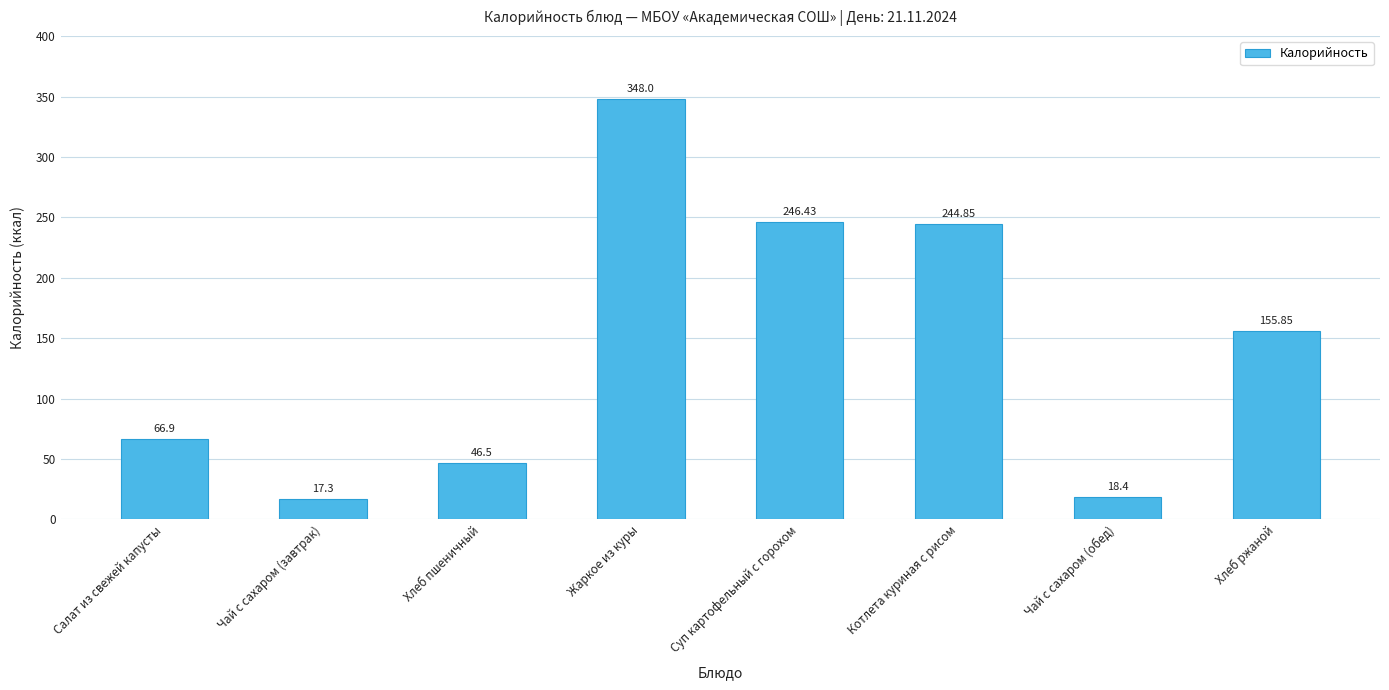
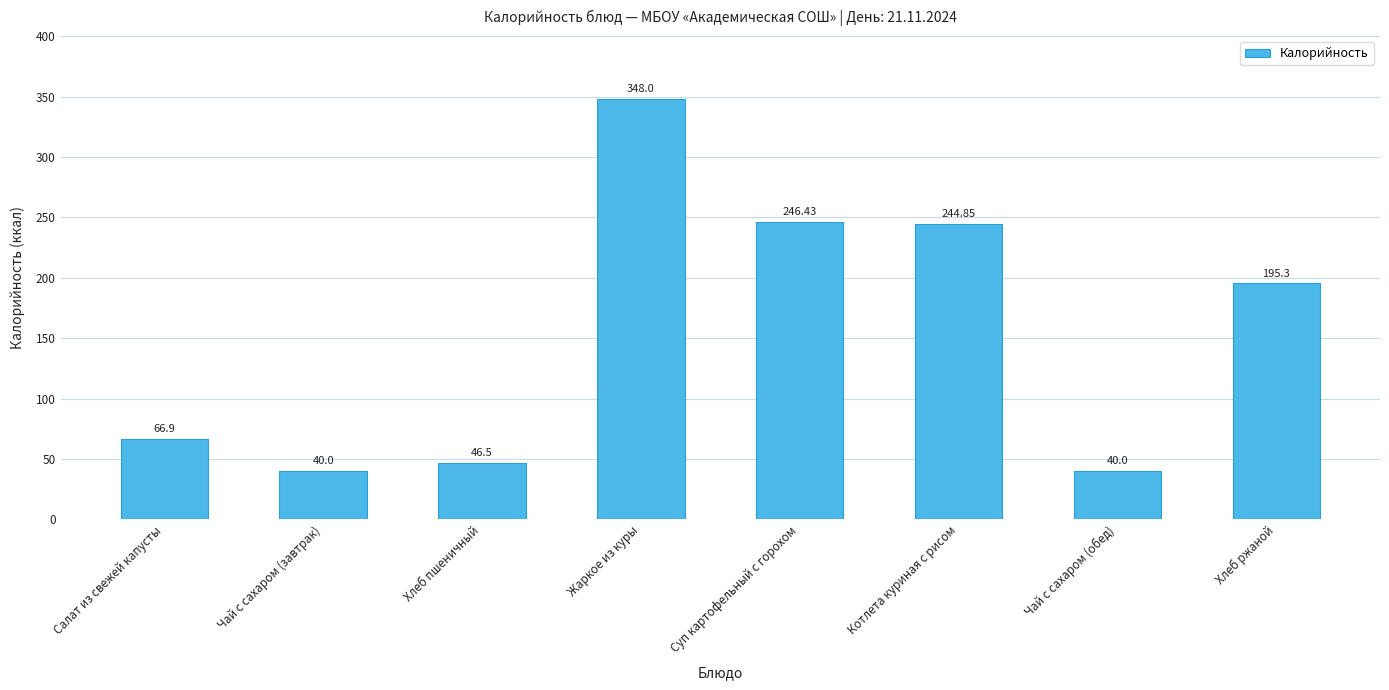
  {
    "Салат из свежей капусты": 66.9,
-   "Чай с сахаром (завтрак)": 17.3,
+   "Чай с сахаром (завтрак)": 40.0,
    "Хлеб пшеничный": 46.5,
    "Жаркое из куры": 348.0,
    "Суп картофельный с горохом": 246.43,
    "Котлета куриная с рисом": 244.85,
-   "Чай с сахаром (обед)": 18.4,
-   "Хлеб ржаной": 155.85
+   "Чай с сахаром (обед)": 40.0,
+   "Хлеб ржаной": 195.3
  }
